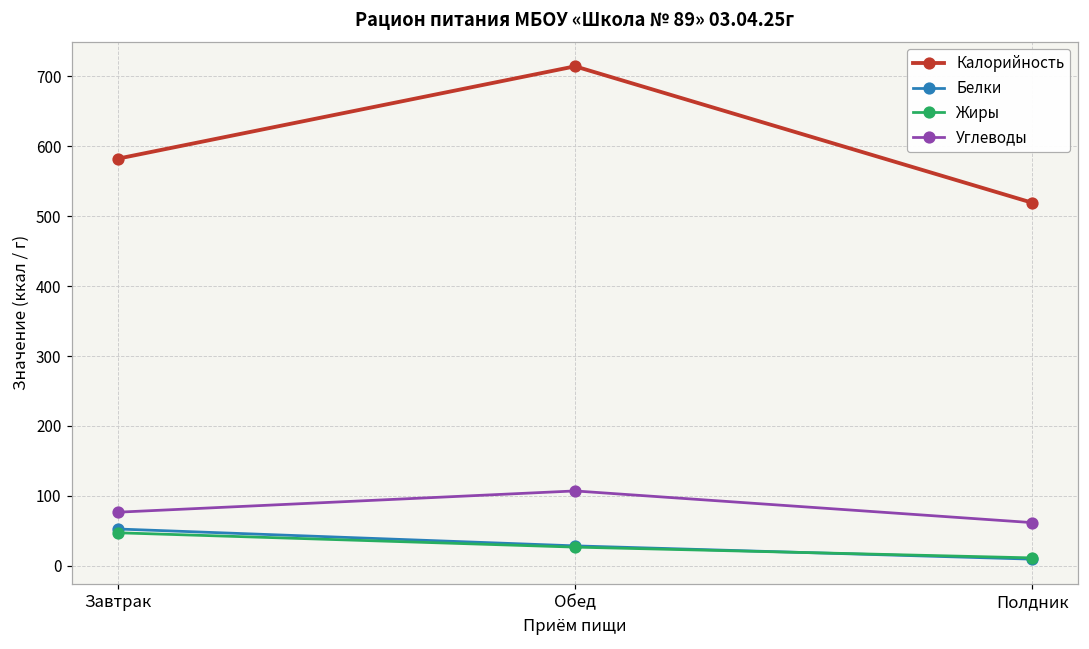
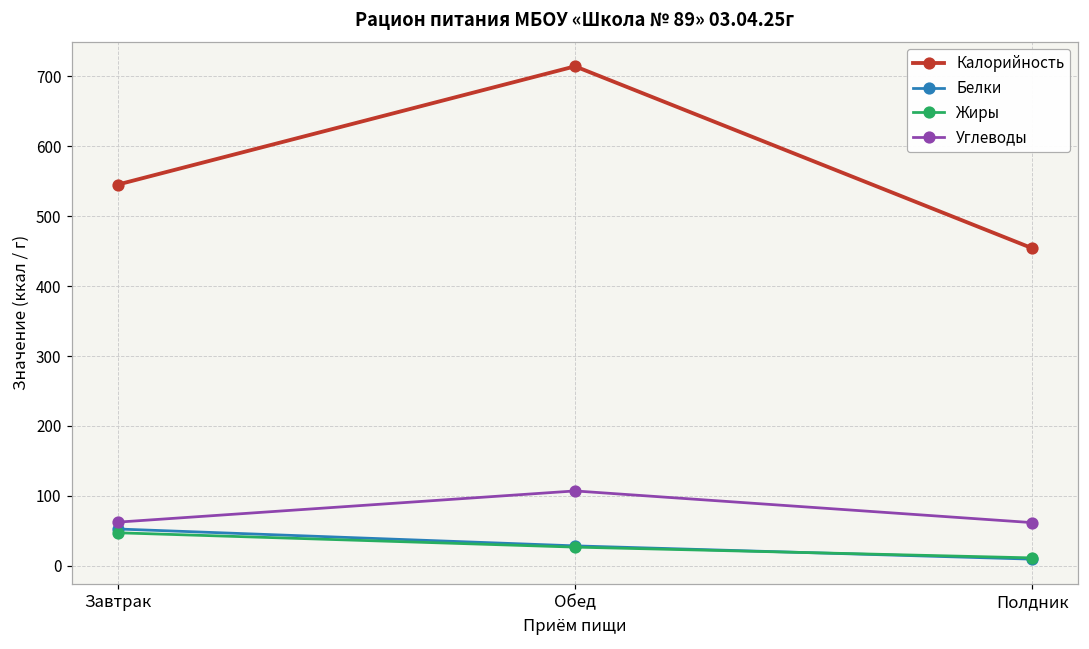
  {
    "Калорийность": {
-     "Завтрак": 580,
+     "Завтрак": 550,
      "Обед": 710,
-     "Полдник": 520
+     "Полдник": 450
    },
    "Белки": {
      "Завтрак": 50
    },
    "Жиры": {
      "Завтрак": 50
    },
    "Углеводы": {
-     "Завтрак": 80,
+     "Завтрак": 60,
      "Обед": 110,
      "Полдник": 60
    }
  }
